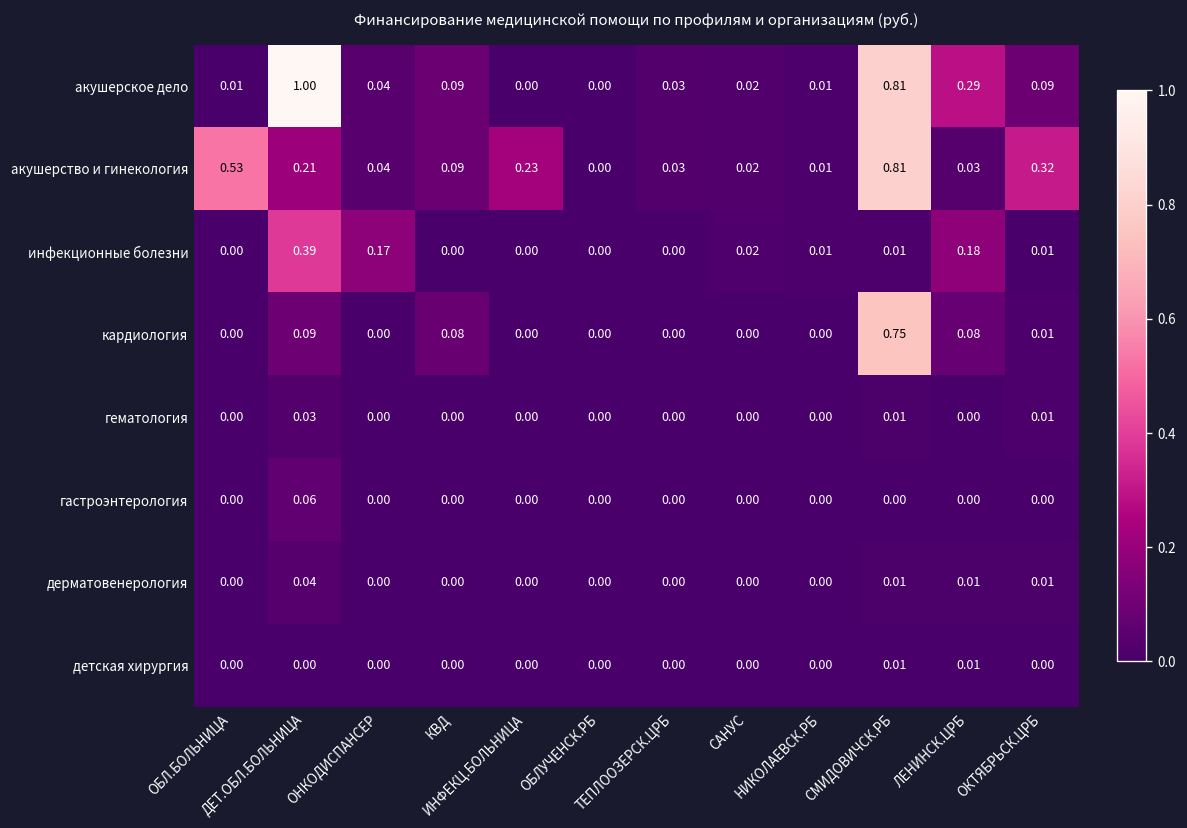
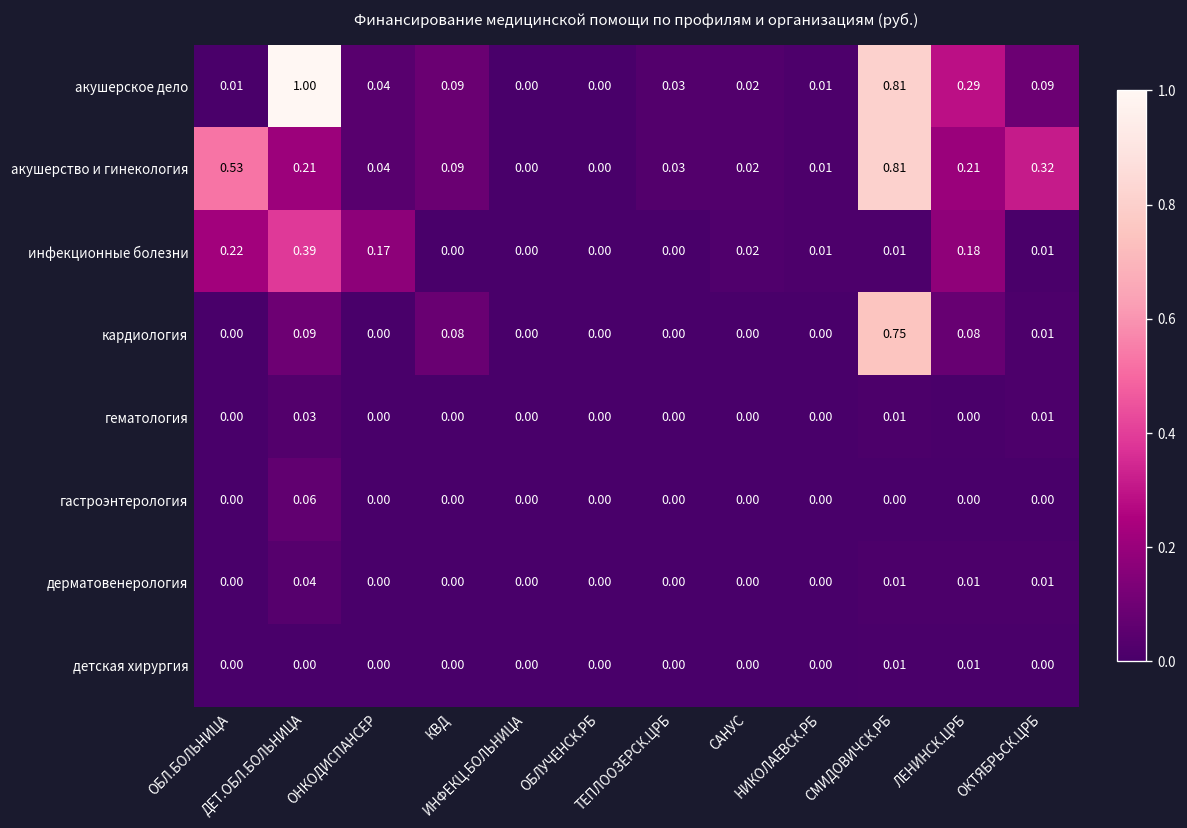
  {
    "акушерское дело": {
      "ОБЛ.БОЛЬНИЦА": 0.01,
      "ДЕТ.ОБЛ.БОЛЬНИЦА": 1.00,
      "ОНКОДИСПАНСЕР": 0.04,
      "КВД": 0.09,
      "ИНФЕКЦ.БОЛЬНИЦА": 0.00,
      "ОБЛУЧЕНСК.РБ": 0.00,
      "ТЕПЛООЗЕРСК.ЦРБ": 0.03,
      "САНУС": 0.02,
      "НИКОЛАЕВСК.РБ": 0.01,
      "СМИДОВИЧСК.РБ": 0.81,
      "ЛЕНИНСК.ЦРБ": 0.29,
      "ОКТЯБРЬСК.ЦРБ": 0.09
    },
    "акушерство и гинекология": {
      "ОБЛ.БОЛЬНИЦА": 0.53,
      "ДЕТ.ОБЛ.БОЛЬНИЦА": 0.21,
      "ОНКОДИСПАНСЕР": 0.04,
      "КВД": 0.09,
-     "ИНФЕКЦ.БОЛЬНИЦА": 0.23,
+     "ИНФЕКЦ.БОЛЬНИЦА": 0.00,
      "ОБЛУЧЕНСК.РБ": 0.00,
      "ТЕПЛООЗЕРСК.ЦРБ": 0.03,
      "САНУС": 0.02,
      "НИКОЛАЕВСК.РБ": 0.01,
      "СМИДОВИЧСК.РБ": 0.81,
-     "ЛЕНИНСК.ЦРБ": 0.03,
+     "ЛЕНИНСК.ЦРБ": 0.21,
      "ОКТЯБРЬСК.ЦРБ": 0.32
    },
    "инфекционные болезни": {
-     "ОБЛ.БОЛЬНИЦА": 0.00,
+     "ОБЛ.БОЛЬНИЦА": 0.22,
      "ДЕТ.ОБЛ.БОЛЬНИЦА": 0.39,
      "ОНКОДИСПАНСЕР": 0.17,
      "КВД": 0.00,
      "ИНФЕКЦ.БОЛЬНИЦА": 0.00,
      "ОБЛУЧЕНСК.РБ": 0.00,
      "ТЕПЛООЗЕРСК.ЦРБ": 0.00,
      "САНУС": 0.02,
      "НИКОЛАЕВСК.РБ": 0.01,
      "СМИДОВИЧСК.РБ": 0.01,
      "ЛЕНИНСК.ЦРБ": 0.18,
      "ОКТЯБРЬСК.ЦРБ": 0.01
    },
    "кардиология": {
      "ОБЛ.БОЛЬНИЦА": 0.00,
      "ДЕТ.ОБЛ.БОЛЬНИЦА": 0.09,
      "ОНКОДИСПАНСЕР": 0.00,
      "КВД": 0.08,
      "ИНФЕКЦ.БОЛЬНИЦА": 0.00,
      "ОБЛУЧЕНСК.РБ": 0.00,
      "ТЕПЛООЗЕРСК.ЦРБ": 0.00,
      "САНУС": 0.00,
      "НИКОЛАЕВСК.РБ": 0.00,
      "СМИДОВИЧСК.РБ": 0.75,
      "ЛЕНИНСК.ЦРБ": 0.08,
      "ОКТЯБРЬСК.ЦРБ": 0.01
    },
    "гематология": {
      "ОБЛ.БОЛЬНИЦА": 0.00,
      "ДЕТ.ОБЛ.БОЛЬНИЦА": 0.03,
      "ОНКОДИСПАНСЕР": 0.00,
      "КВД": 0.00,
      "ИНФЕКЦ.БОЛЬНИЦА": 0.00,
      "ОБЛУЧЕНСК.РБ": 0.00,
      "ТЕПЛООЗЕРСК.ЦРБ": 0.00,
      "САНУС": 0.00,
      "НИКОЛАЕВСК.РБ": 0.00,
      "СМИДОВИЧСК.РБ": 0.01,
      "ЛЕНИНСК.ЦРБ": 0.00,
      "ОКТЯБРЬСК.ЦРБ": 0.01
    },
    "гастроэнтерология": {
      "ОБЛ.БОЛЬНИЦА": 0.00,
      "ДЕТ.ОБЛ.БОЛЬНИЦА": 0.06,
      "ОНКОДИСПАНСЕР": 0.00,
      "КВД": 0.00,
      "ИНФЕКЦ.БОЛЬНИЦА": 0.00,
      "ОБЛУЧЕНСК.РБ": 0.00,
      "ТЕПЛООЗЕРСК.ЦРБ": 0.00,
      "САНУС": 0.00,
      "НИКОЛАЕВСК.РБ": 0.00,
      "СМИДОВИЧСК.РБ": 0.00,
      "ЛЕНИНСК.ЦРБ": 0.00,
      "ОКТЯБРЬСК.ЦРБ": 0.00
    },
    "дерматовенерология": {
      "ОБЛ.БОЛЬНИЦА": 0.00,
      "ДЕТ.ОБЛ.БОЛЬНИЦА": 0.04,
      "ОНКОДИСПАНСЕР": 0.00,
      "КВД": 0.00,
      "ИНФЕКЦ.БОЛЬНИЦА": 0.00,
      "ОБЛУЧЕНСК.РБ": 0.00,
      "ТЕПЛООЗЕРСК.ЦРБ": 0.00,
      "САНУС": 0.00,
      "НИКОЛАЕВСК.РБ": 0.00,
      "СМИДОВИЧСК.РБ": 0.01,
      "ЛЕНИНСК.ЦРБ": 0.01,
      "ОКТЯБРЬСК.ЦРБ": 0.01
    },
    "детская хирургия": {
      "ОБЛ.БОЛЬНИЦА": 0.00,
      "ДЕТ.ОБЛ.БОЛЬНИЦА": 0.00,
      "ОНКОДИСПАНСЕР": 0.00,
      "КВД": 0.00,
      "ИНФЕКЦ.БОЛЬНИЦА": 0.00,
      "ОБЛУЧЕНСК.РБ": 0.00,
      "ТЕПЛООЗЕРСК.ЦРБ": 0.00,
      "САНУС": 0.00,
      "НИКОЛАЕВСК.РБ": 0.00,
      "СМИДОВИЧСК.РБ": 0.01,
      "ЛЕНИНСК.ЦРБ": 0.01,
      "ОКТЯБРЬСК.ЦРБ": 0.00
    }
  }
